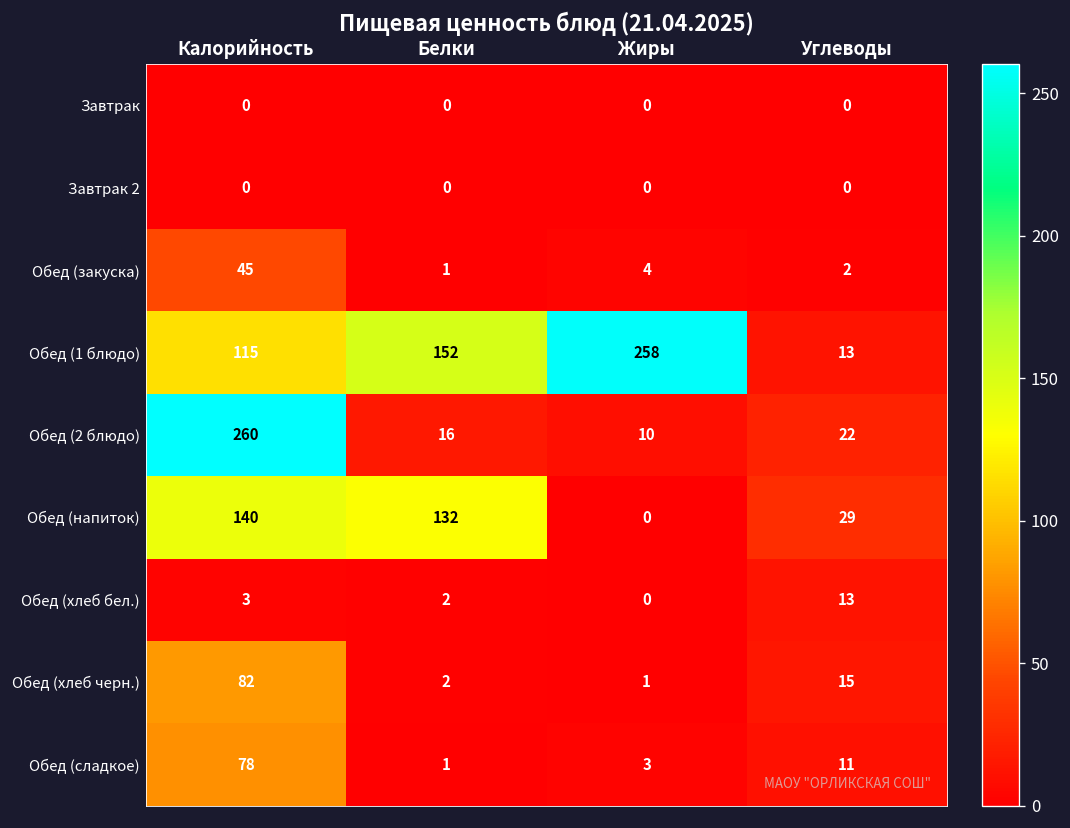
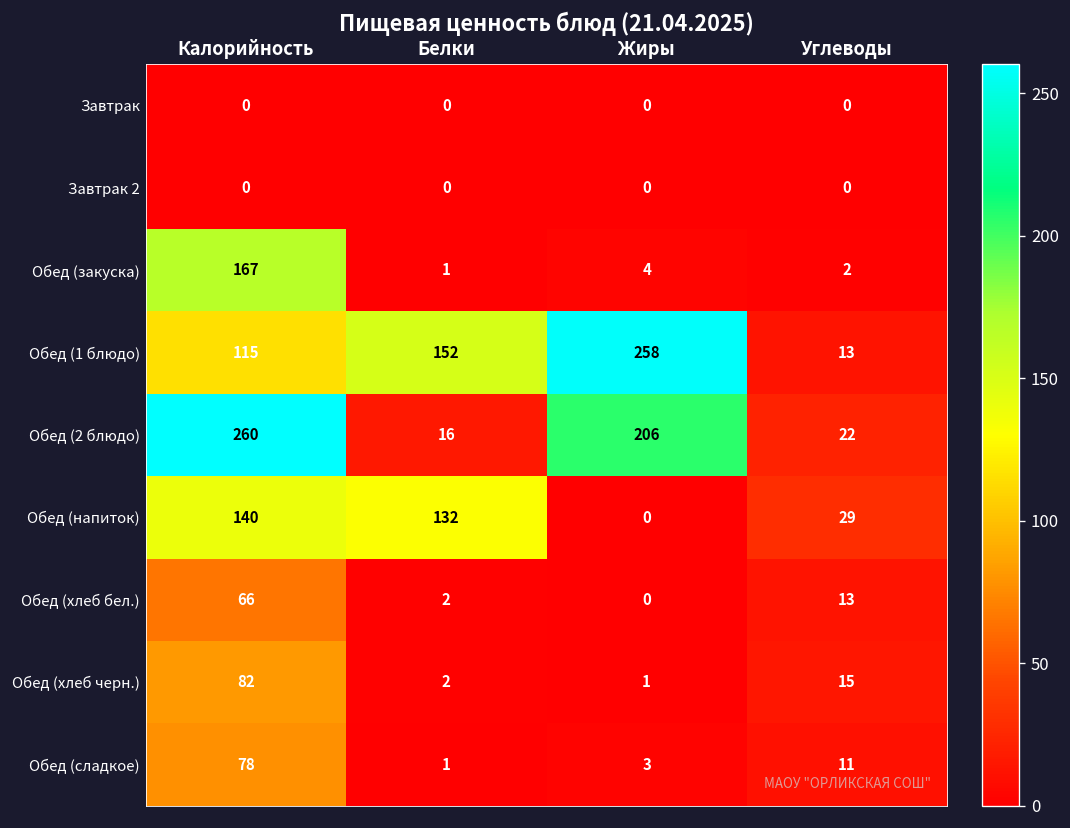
  {
    "Завтрак": {
      "Калорийность": 0,
      "Белки": 0,
      "Жиры": 0,
      "Углеводы": 0
    },
    "Завтрак 2": {
      "Калорийность": 0,
      "Белки": 0,
      "Жиры": 0,
      "Углеводы": 0
    },
    "Обед (закуска)": {
-     "Калорийность": 45,
+     "Калорийность": 167,
      "Белки": 1,
      "Жиры": 4,
      "Углеводы": 2
    },
    "Обед (1 блюдо)": {
      "Калорийность": 115,
      "Белки": 152,
      "Жиры": 258,
      "Углеводы": 13
    },
    "Обед (2 блюдо)": {
      "Калорийность": 260,
      "Белки": 16,
-     "Жиры": 10,
+     "Жиры": 206,
      "Углеводы": 22
    },
    "Обед (напиток)": {
      "Калорийность": 140,
      "Белки": 132,
      "Жиры": 0,
      "Углеводы": 29
    },
    "Обед (хлеб бел.)": {
-     "Калорийность": 3,
+     "Калорийность": 66,
      "Белки": 2,
      "Жиры": 0,
      "Углеводы": 13
    },
    "Обед (хлеб черн.)": {
      "Калорийность": 82,
      "Белки": 2,
      "Жиры": 1,
      "Углеводы": 15
    },
    "Обед (сладкое)": {
      "Калорийность": 78,
      "Белки": 1,
      "Жиры": 3
    }
  }
